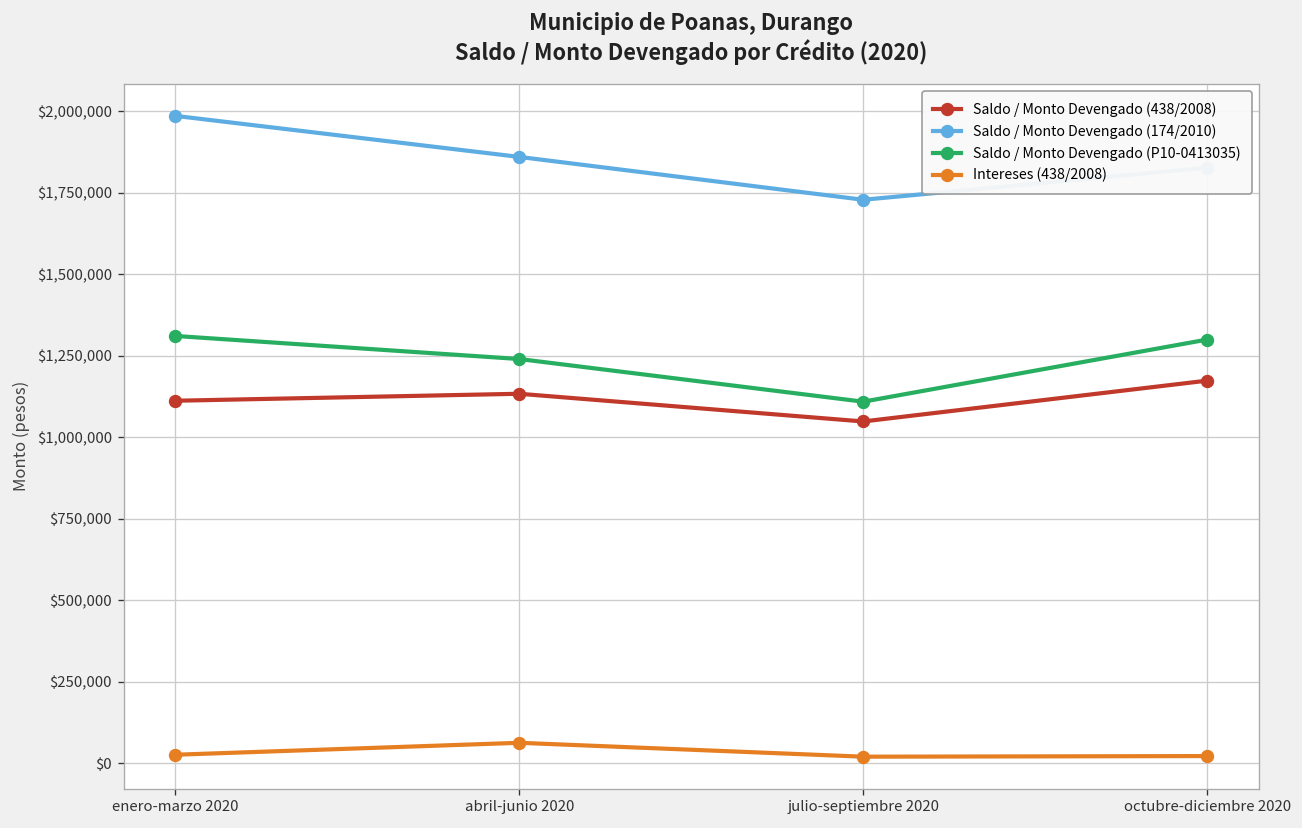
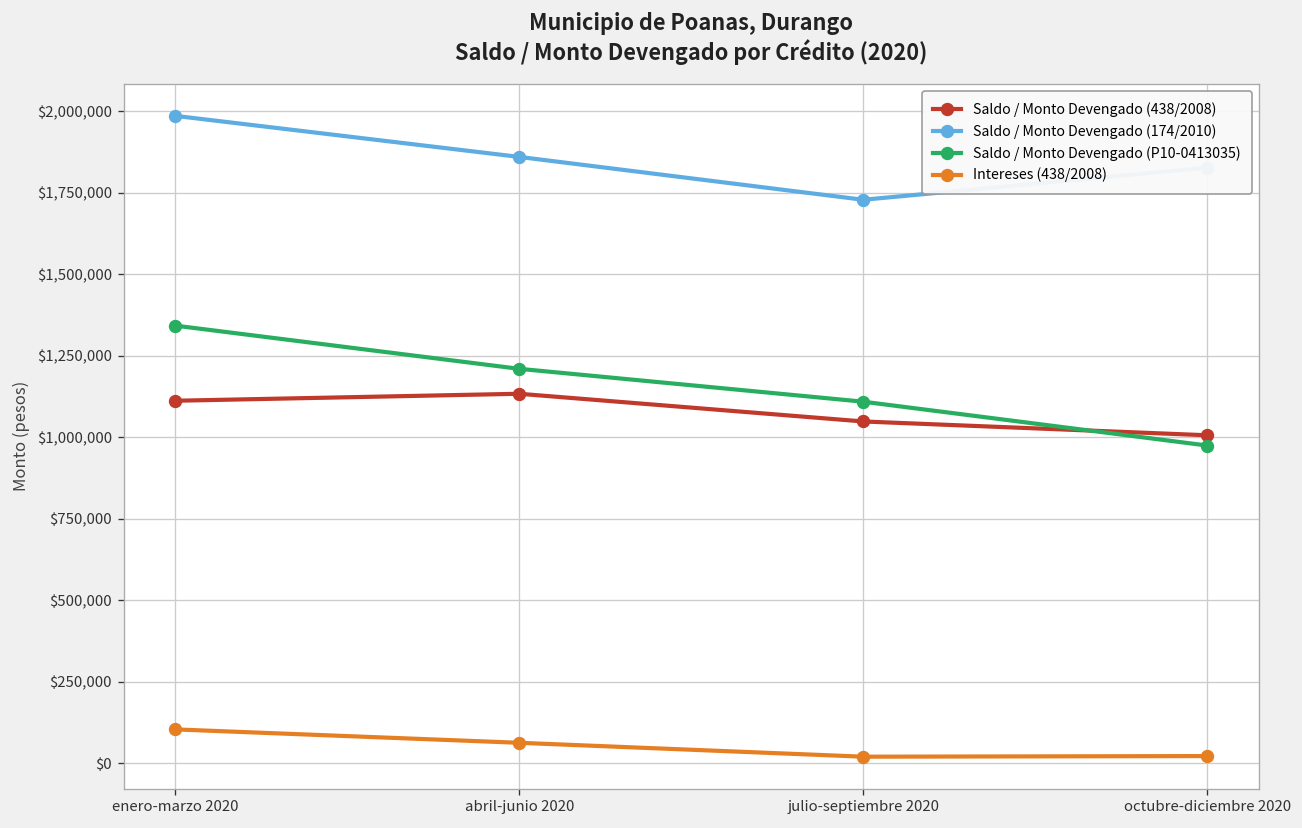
  {
    "Saldo / Monto Devengado (438/2008)": {
      "enero-marzo 2020": "$1,110,000",
      "abril-junio 2020": "$1,130,000",
      "julio-septiembre 2020": "$1,050,000",
-     "octubre-diciembre 2020": "$1,170,000"
+     "octubre-diciembre 2020": "$1,010,000"
    },
    "Saldo / Monto Devengado (174/2010)": {
      "enero-marzo 2020": "$1,990,000",
      "abril-junio 2020": "$1,860,000",
      "julio-septiembre 2020": "$1,730,000"
    },
    "Saldo / Monto Devengado (P10-0413035)": {
-     "enero-marzo 2020": "$1,310,000",
-     "abril-junio 2020": "$1,240,000",
+     "enero-marzo 2020": "$1,340,000",
+     "abril-junio 2020": "$1,210,000",
      "julio-septiembre 2020": "$1,110,000",
-     "octubre-diciembre 2020": "$1,300,000"
+     "octubre-diciembre 2020": "$970,000"
    },
    "Intereses (438/2008)": {
-     "enero-marzo 2020": "$30,000",
+     "enero-marzo 2020": "$100,000",
      "abril-junio 2020": "$60,000",
      "julio-septiembre 2020": "$20,000",
      "octubre-diciembre 2020": "$20,000"
    }
  }
